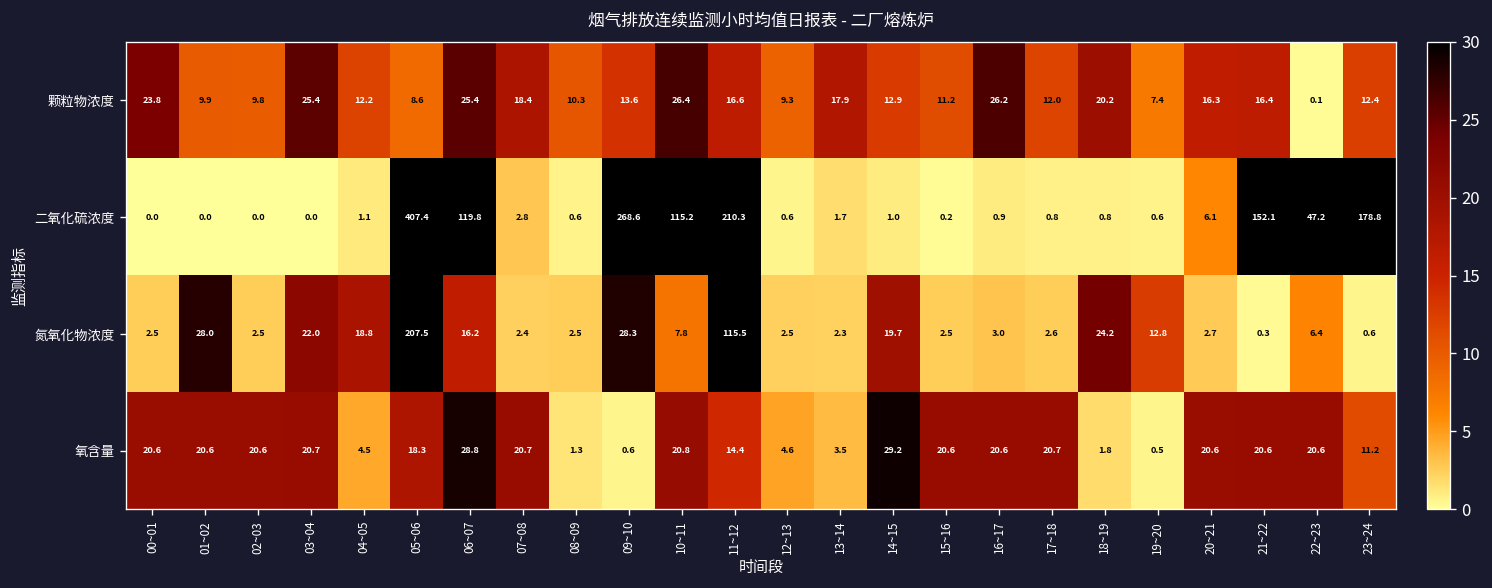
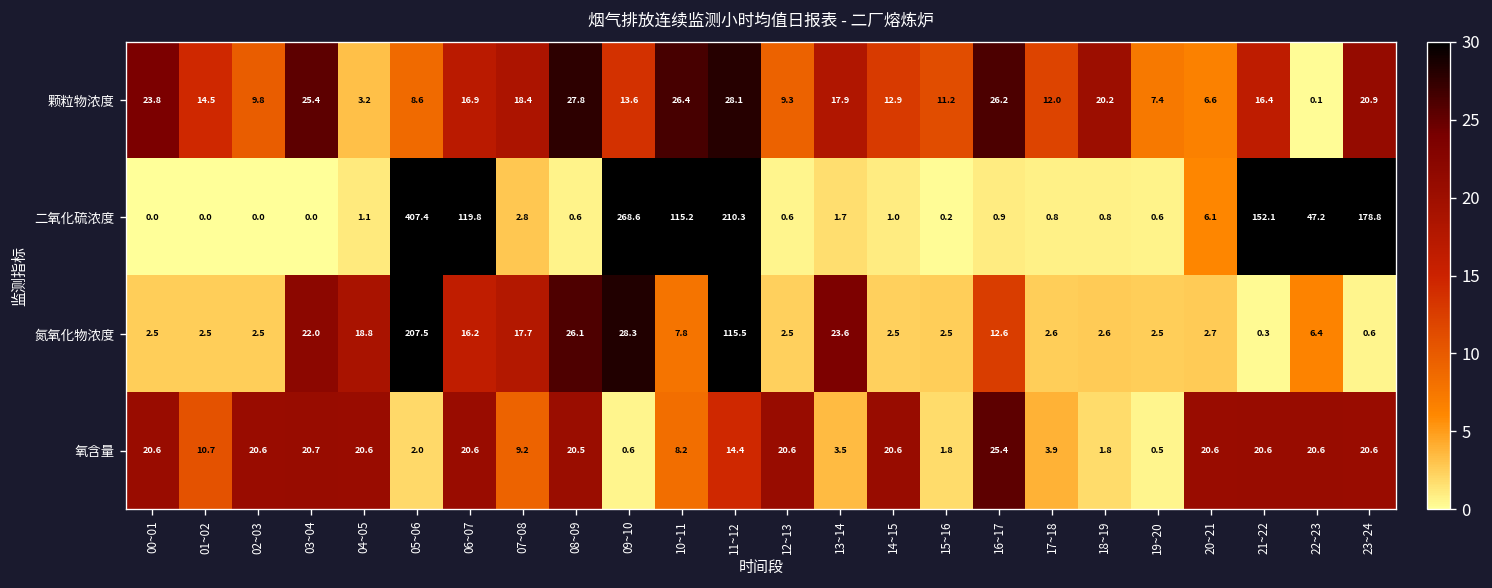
  {
    "颗粒物浓度": {
      "00~01": 23.8,
-     "01~02": 9.9,
+     "01~02": 14.5,
      "02~03": 9.8,
      "03~04": 25.4,
-     "04~05": 12.2,
+     "04~05": 3.2,
      "05~06": 8.6,
-     "06~07": 25.4,
+     "06~07": 16.9,
      "07~08": 18.4,
-     "08~09": 10.3,
+     "08~09": 27.8,
      "09~10": 13.6,
      "10~11": 26.4,
-     "11~12": 16.6,
+     "11~12": 28.1,
      "12~13": 9.3,
      "13~14": 17.9,
      "14~15": 12.9,
      "15~16": 11.2,
      "16~17": 26.2,
      "17~18": 12.0,
      "18~19": 20.2,
      "19~20": 7.4,
-     "20~21": 16.3,
+     "20~21": 6.6,
      "21~22": 16.4,
      "22~23": 0.1,
-     "23~24": 12.4
+     "23~24": 20.9
    },
    "二氧化硫浓度": {
      "00~01": 0.0,
      "01~02": 0.0,
      "02~03": 0.0,
      "03~04": 0.0,
      "04~05": 1.1,
      "05~06": 407.4,
      "06~07": 119.8,
      "07~08": 2.8,
      "08~09": 0.6,
      "09~10": 268.6,
      "10~11": 115.2,
      "11~12": 210.3,
      "12~13": 0.6,
      "13~14": 1.7,
      "14~15": 1.0,
      "15~16": 0.2,
      "16~17": 0.9,
      "17~18": 0.8,
      "18~19": 0.8,
      "19~20": 0.6,
      "20~21": 6.1,
      "21~22": 152.1,
      "22~23": 47.2,
      "23~24": 178.8
    },
    "氮氧化物浓度": {
      "00~01": 2.5,
-     "01~02": 28.0,
+     "01~02": 2.5,
      "02~03": 2.5,
      "03~04": 22.0,
      "04~05": 18.8,
      "05~06": 207.5,
      "06~07": 16.2,
-     "07~08": 2.4,
-     "08~09": 2.5,
+     "07~08": 17.7,
+     "08~09": 26.1,
      "09~10": 28.3,
      "10~11": 7.8,
      "11~12": 115.5,
      "12~13": 2.5,
-     "13~14": 2.3,
-     "14~15": 19.7,
+     "13~14": 23.6,
+     "14~15": 2.5,
      "15~16": 2.5,
-     "16~17": 3.0,
+     "16~17": 12.6,
      "17~18": 2.6,
-     "18~19": 24.2,
-     "19~20": 12.8,
+     "18~19": 2.6,
+     "19~20": 2.5,
      "20~21": 2.7,
      "21~22": 0.3,
      "22~23": 6.4,
      "23~24": 0.6
    },
    "氧含量": {
      "00~01": 20.6,
-     "01~02": 20.6,
+     "01~02": 10.7,
      "02~03": 20.6,
      "03~04": 20.7,
-     "04~05": 4.5,
-     "05~06": 18.3,
-     "06~07": 28.8,
-     "07~08": 20.7,
-     "08~09": 1.3,
+     "04~05": 20.6,
+     "05~06": 2.0,
+     "06~07": 20.6,
+     "07~08": 9.2,
+     "08~09": 20.5,
      "09~10": 0.6,
-     "10~11": 20.8,
+     "10~11": 8.2,
      "11~12": 14.4,
-     "12~13": 4.6,
+     "12~13": 20.6,
      "13~14": 3.5,
-     "14~15": 29.2,
-     "15~16": 20.6,
-     "16~17": 20.6,
-     "17~18": 20.7,
+     "14~15": 20.6,
+     "15~16": 1.8,
+     "16~17": 25.4,
+     "17~18": 3.9,
      "18~19": 1.8,
      "19~20": 0.5,
      "20~21": 20.6,
      "21~22": 20.6,
      "22~23": 20.6,
-     "23~24": 11.2
+     "23~24": 20.6
    }
  }
